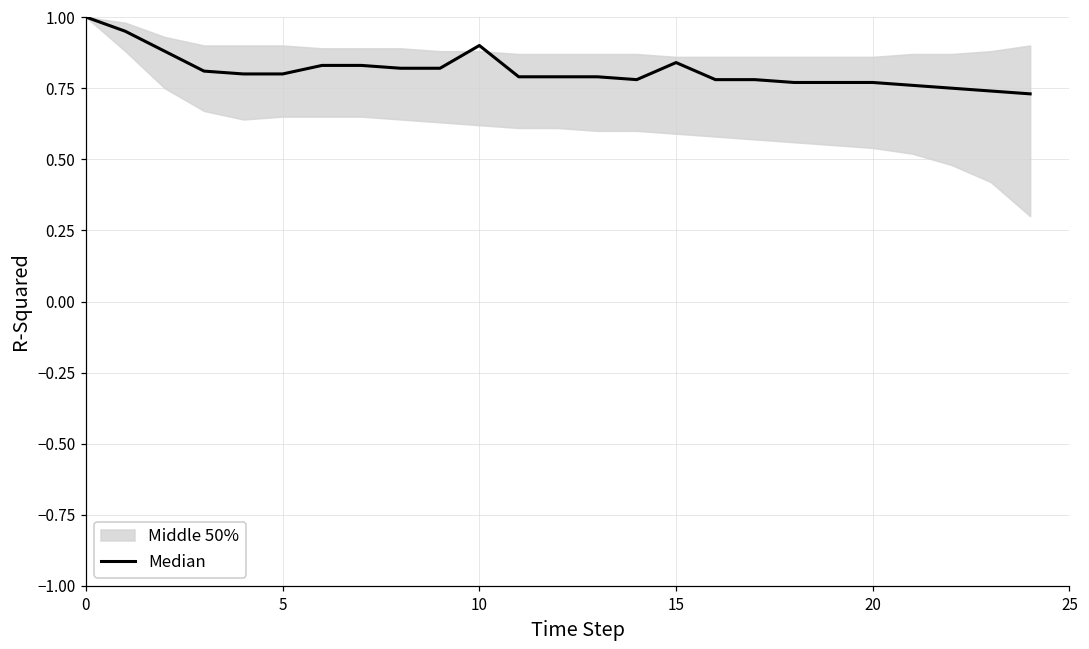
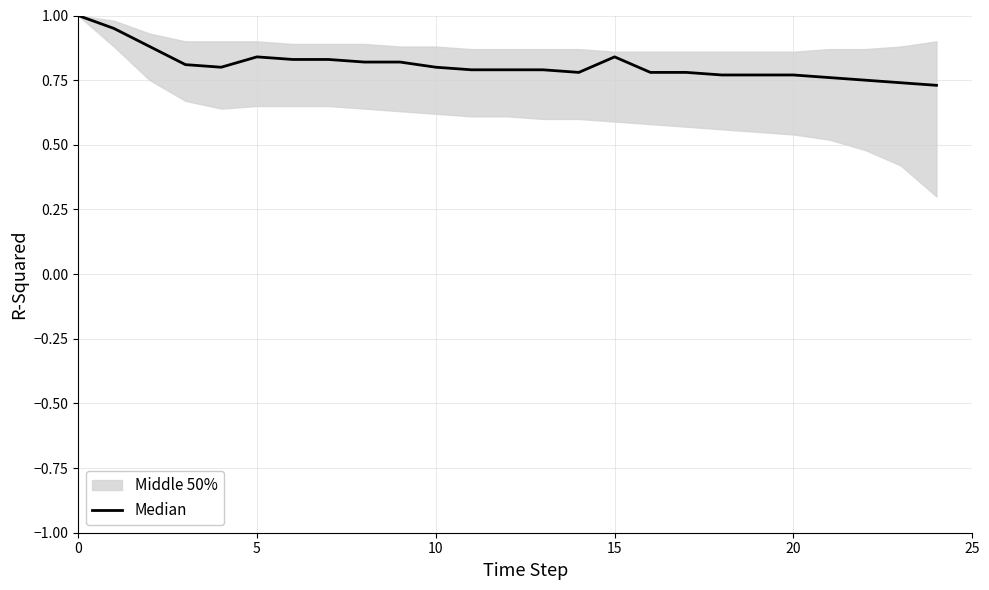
  {
    "Median": {
-     "5": 0.80,
-     "10": 0.9,
+     "5": 0.84,
+     "10": 0.8,
      "15": 0.84,
      "20": 0.77
    }
  }
